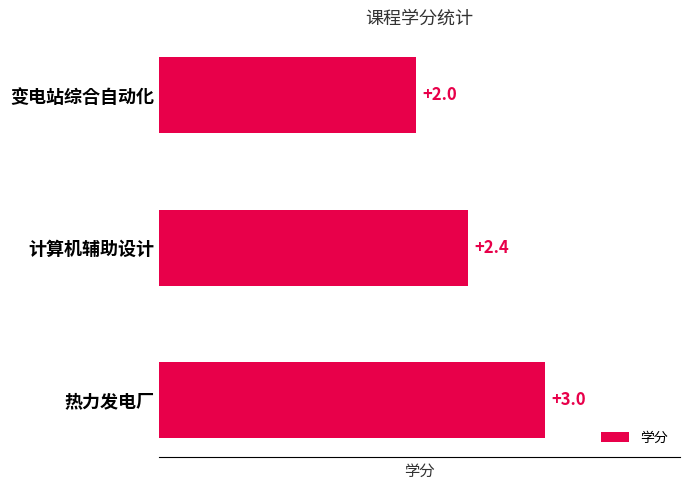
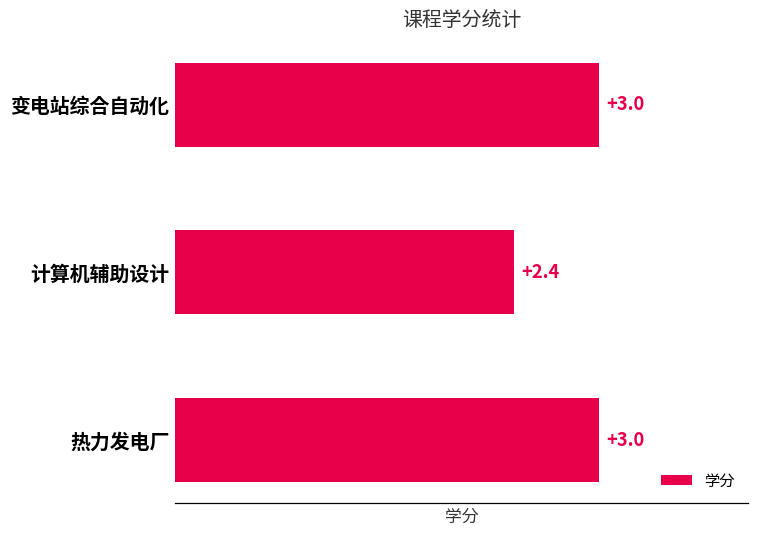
  {
-   "变电站综合自动化": "+2.0",
+   "变电站综合自动化": "+3.0",
    "计算机辅助设计": "+2.4",
    "热力发电厂": "+3.0"
  }
